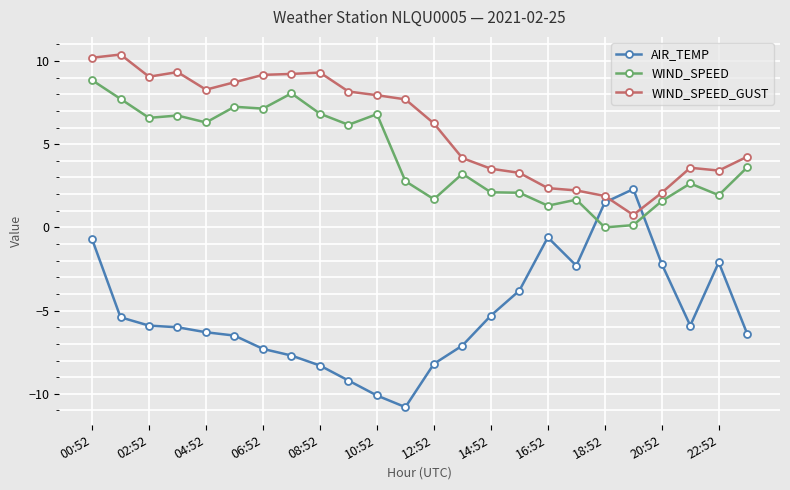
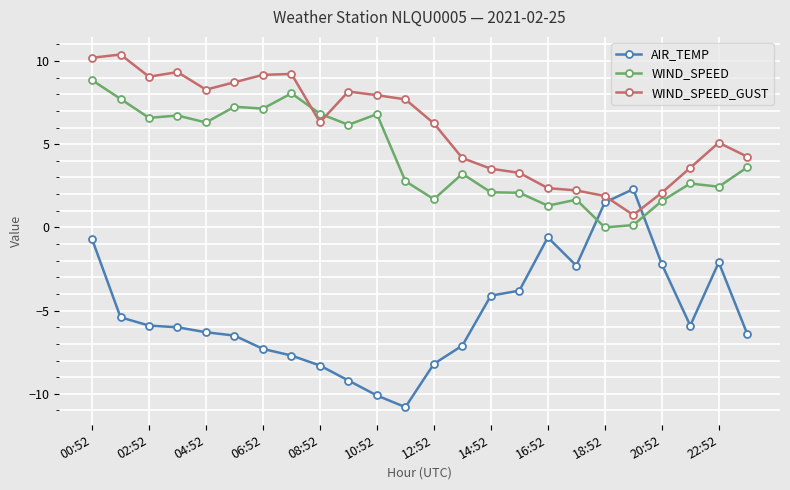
  {
    "AIR_TEMP": {
      "00:52": -0.7,
      "02:52": -5.9,
      "04:52": -6.3,
      "06:52": -7.3,
      "08:52": -8.3,
      "10:52": -10.1,
      "12:52": -8.2,
-     "14:52": -5.3,
+     "14:52": -4.1,
      "16:52": -0.6,
      "18:52": 1.5,
      "20:52": -2.2,
      "22:52": -2.1
    },
    "WIND_SPEED": {
      "00:52": 8.8,
      "02:52": 6.6,
      "04:52": 6.3,
      "06:52": 7.1,
      "08:52": 6.8,
      "10:52": 6.8,
      "12:52": 1.7,
      "14:52": 2.1,
      "16:52": 1.3,
      "18:52": 0.0,
      "20:52": 1.6,
-     "22:52": 1.9
+     "22:52": 2.4
    },
    "WIND_SPEED_GUST": {
      "00:52": 10.2,
      "02:52": 9.1,
      "04:52": 8.3,
      "06:52": 9.2,
-     "08:52": 9.3,
+     "08:52": 6.3,
      "10:52": 7.9,
      "12:52": 6.3,
      "14:52": 3.5,
      "16:52": 2.4,
      "18:52": 1.9,
      "20:52": 2.1,
-     "22:52": 3.4
+     "22:52": 5.1
    }
  }
